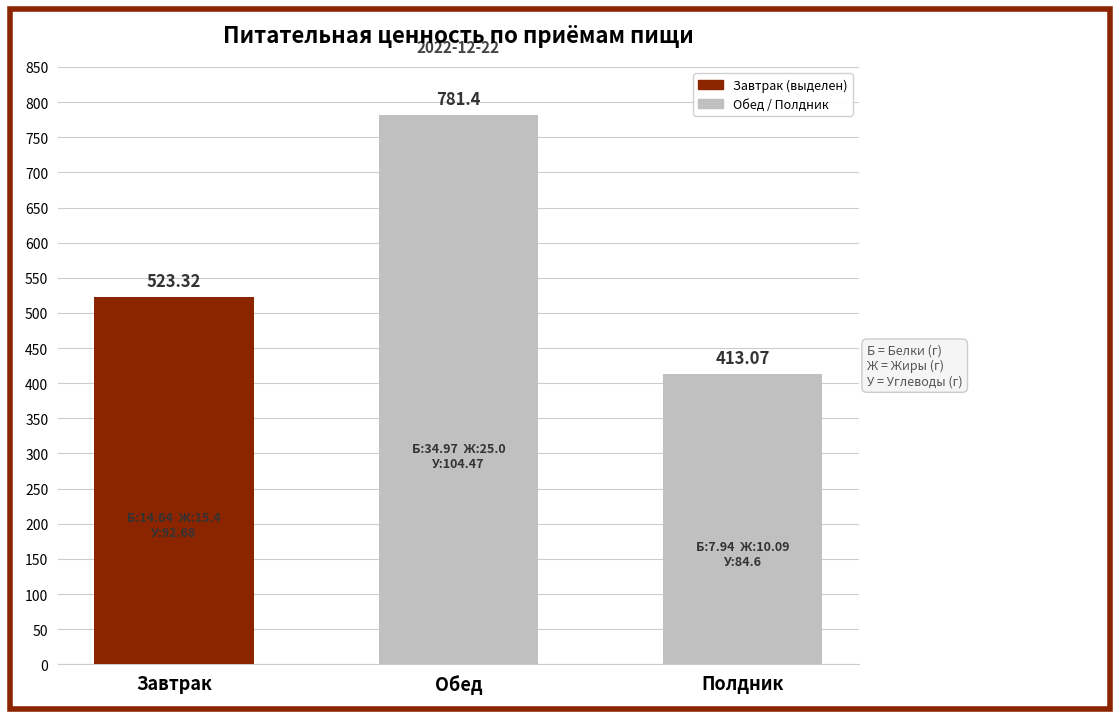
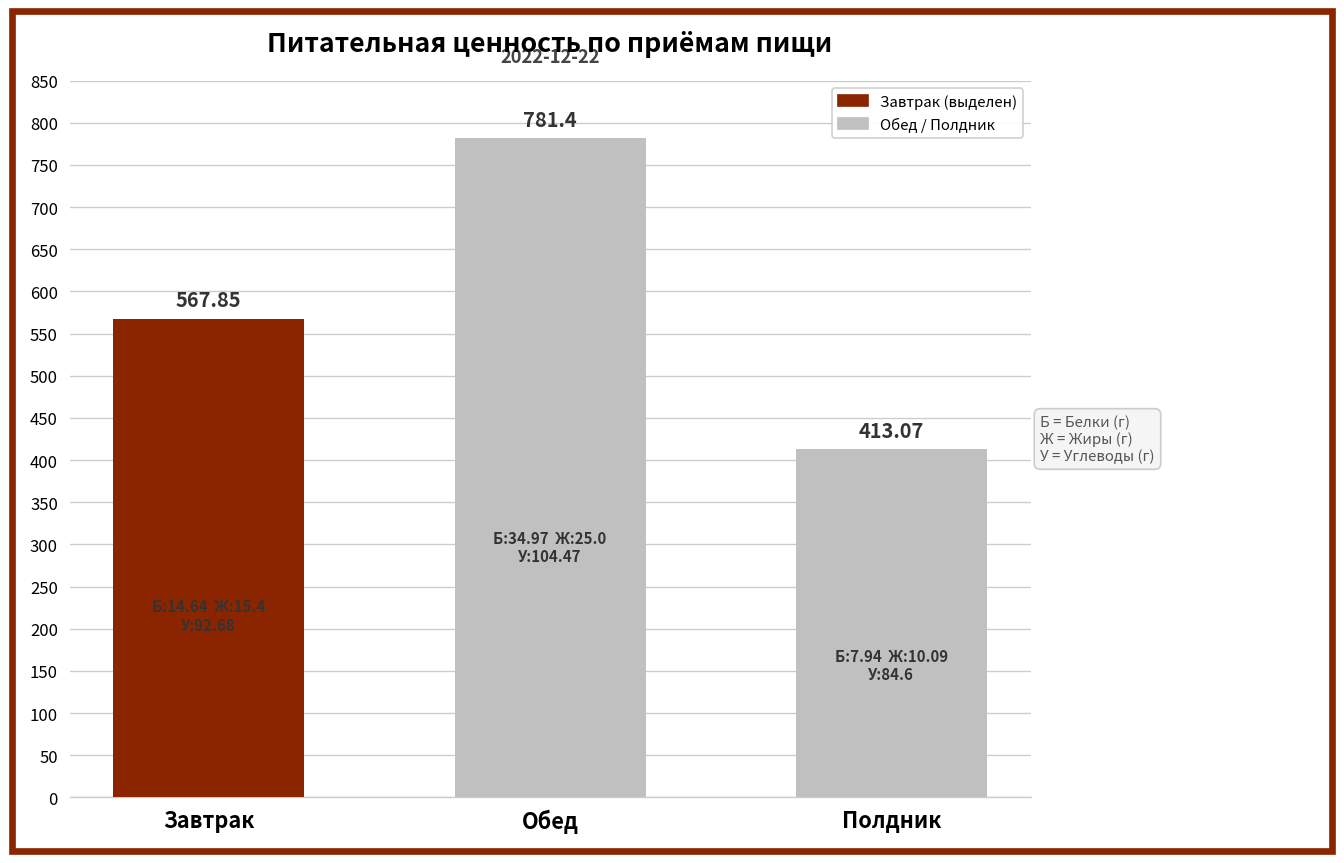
  {
-   "Завтрак": 523.32,
+   "Завтрак": 567.85,
    "Обед": 781.4,
    "Полдник": 413.07
  }
